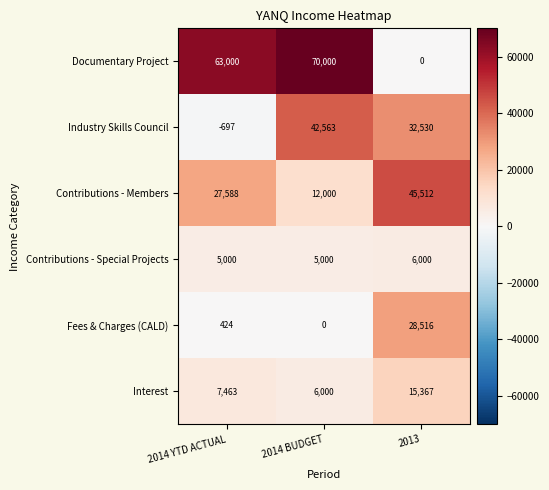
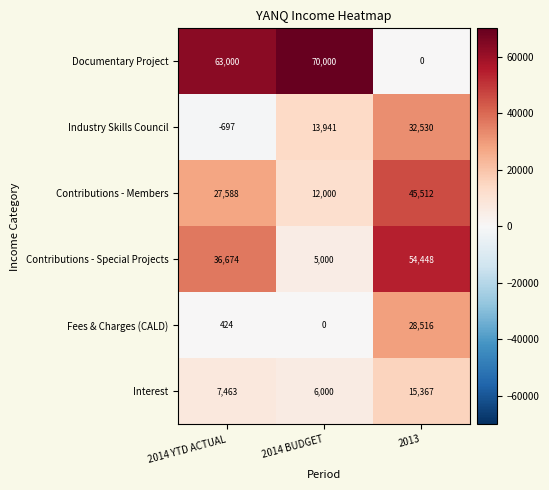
  {
    "Documentary Project": {
      "2014 YTD ACTUAL": "63,000",
      "2014 BUDGET": "70,000",
      "2013": "0"
    },
    "Industry Skills Council": {
      "2014 YTD ACTUAL": "-697",
-     "2014 BUDGET": "42,563",
+     "2014 BUDGET": "13,941",
      "2013": "32,530"
    },
    "Contributions - Members": {
      "2014 YTD ACTUAL": "27,588",
      "2014 BUDGET": "12,000",
      "2013": "45,512"
    },
    "Contributions - Special Projects": {
-     "2014 YTD ACTUAL": "5,000",
+     "2014 YTD ACTUAL": "36,674",
      "2014 BUDGET": "5,000",
-     "2013": "6,000"
+     "2013": "54,448"
    },
    "Fees & Charges (CALD)": {
      "2014 YTD ACTUAL": "424",
      "2014 BUDGET": "0",
      "2013": "28,516"
    },
    "Interest": {
      "2014 YTD ACTUAL": "7,463",
      "2014 BUDGET": "6,000",
      "2013": "15,367"
    }
  }
